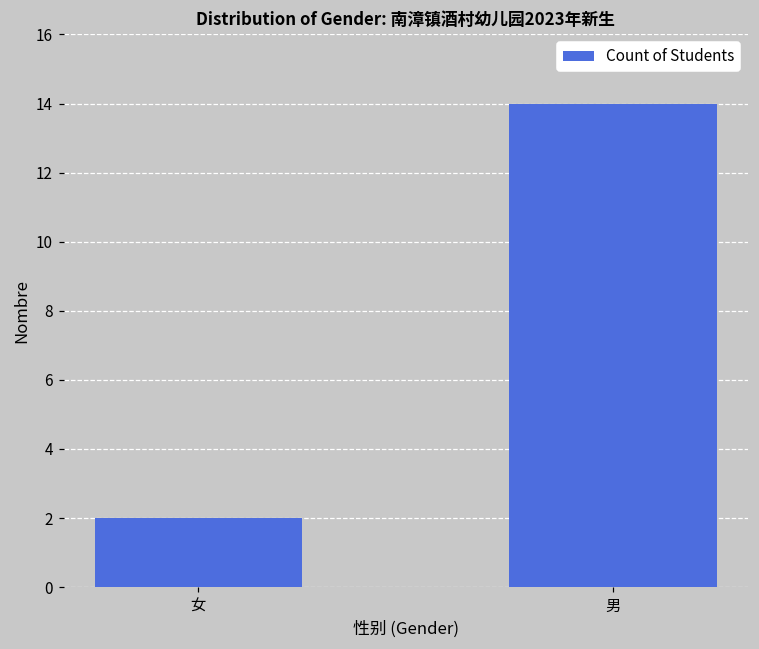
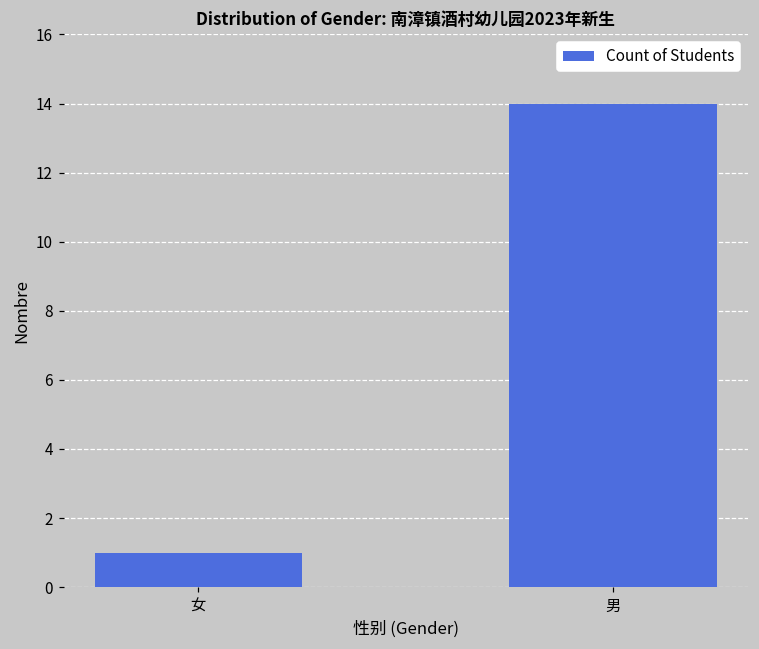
  {
-   "女": 2,
+   "女": 1,
    "男": 14
  }
